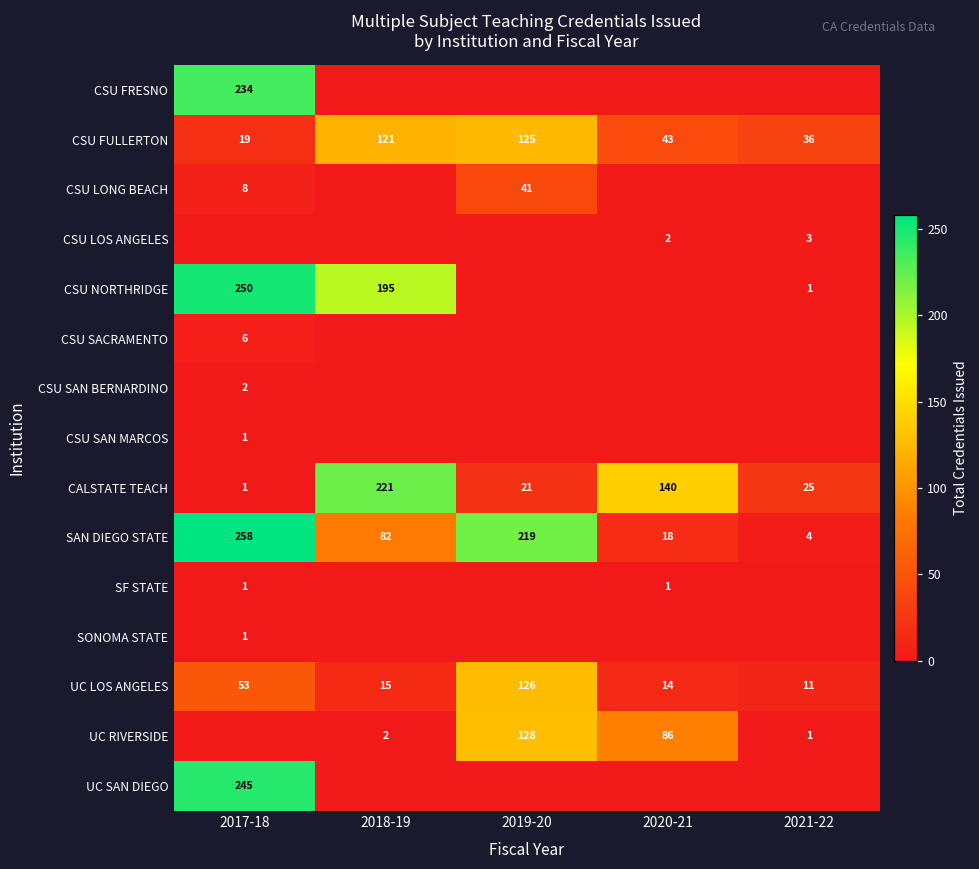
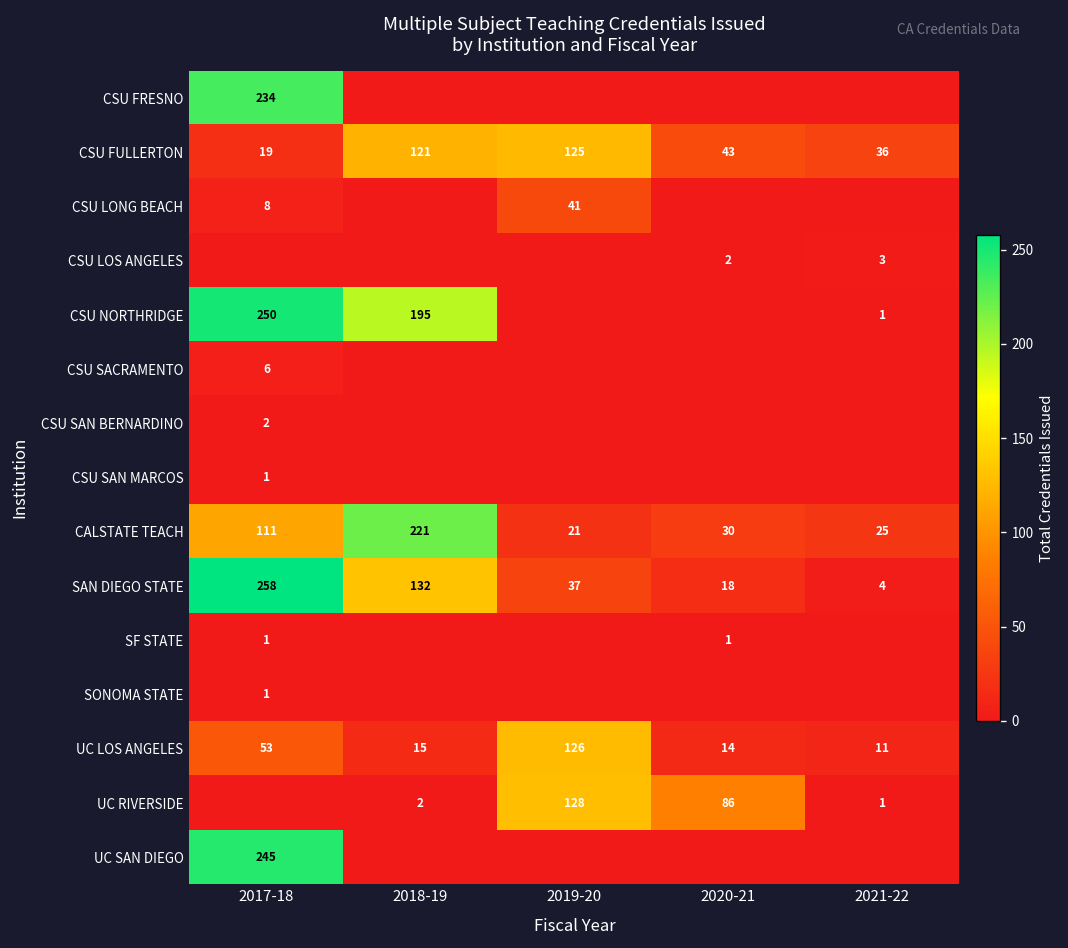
  {
    "CSU FRESNO": {
      "2017-18": 234
    },
    "CSU FULLERTON": {
      "2017-18": 19,
      "2018-19": 121,
      "2019-20": 125,
      "2020-21": 43,
      "2021-22": 36
    },
    "CSU LONG BEACH": {
      "2017-18": 8,
      "2019-20": 41
    },
    "CSU LOS ANGELES": {
      "2020-21": 2,
      "2021-22": 3
    },
    "CSU NORTHRIDGE": {
      "2017-18": 250,
      "2018-19": 195,
      "2021-22": 1
    },
    "CSU SACRAMENTO": {
      "2017-18": 6
    },
    "CSU SAN BERNARDINO": {
      "2017-18": 2
    },
    "CSU SAN MARCOS": {
      "2017-18": 1
    },
    "CALSTATE TEACH": {
-     "2017-18": 1,
+     "2017-18": 111,
      "2018-19": 221,
      "2019-20": 21,
-     "2020-21": 140,
+     "2020-21": 30,
      "2021-22": 25
    },
    "SAN DIEGO STATE": {
      "2017-18": 258,
-     "2018-19": 82,
-     "2019-20": 219,
+     "2018-19": 132,
+     "2019-20": 37,
      "2020-21": 18,
      "2021-22": 4
    },
    "SF STATE": {
      "2017-18": 1,
      "2020-21": 1
    },
    "SONOMA STATE": {
      "2017-18": 1
    },
    "UC LOS ANGELES": {
      "2017-18": 53,
      "2018-19": 15,
      "2019-20": 126,
      "2020-21": 14,
      "2021-22": 11
    },
    "UC RIVERSIDE": {
      "2018-19": 2,
      "2019-20": 128,
      "2020-21": 86,
      "2021-22": 1
    },
    "UC SAN DIEGO": {
      "2017-18": 245
    }
  }
